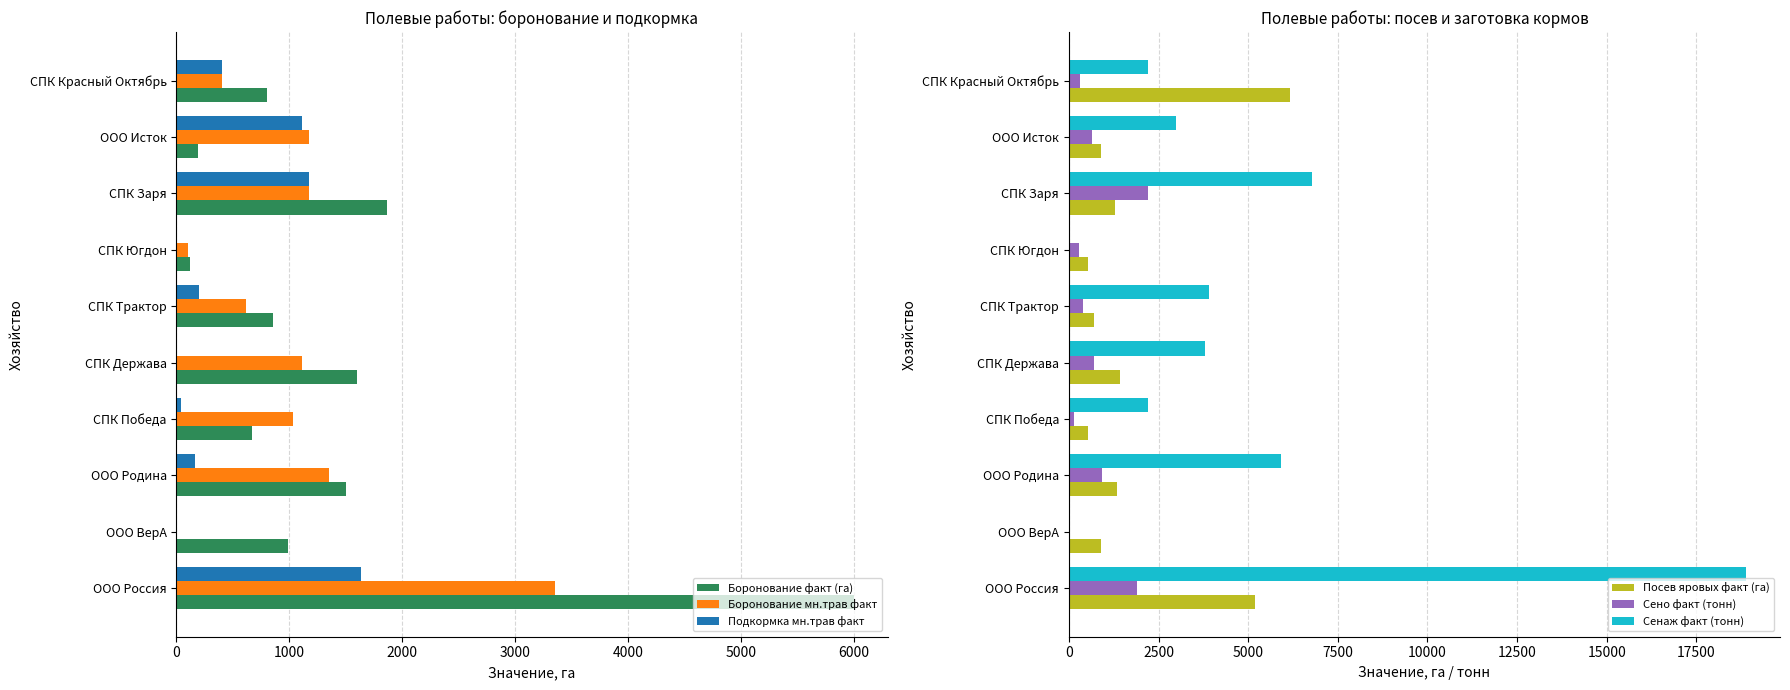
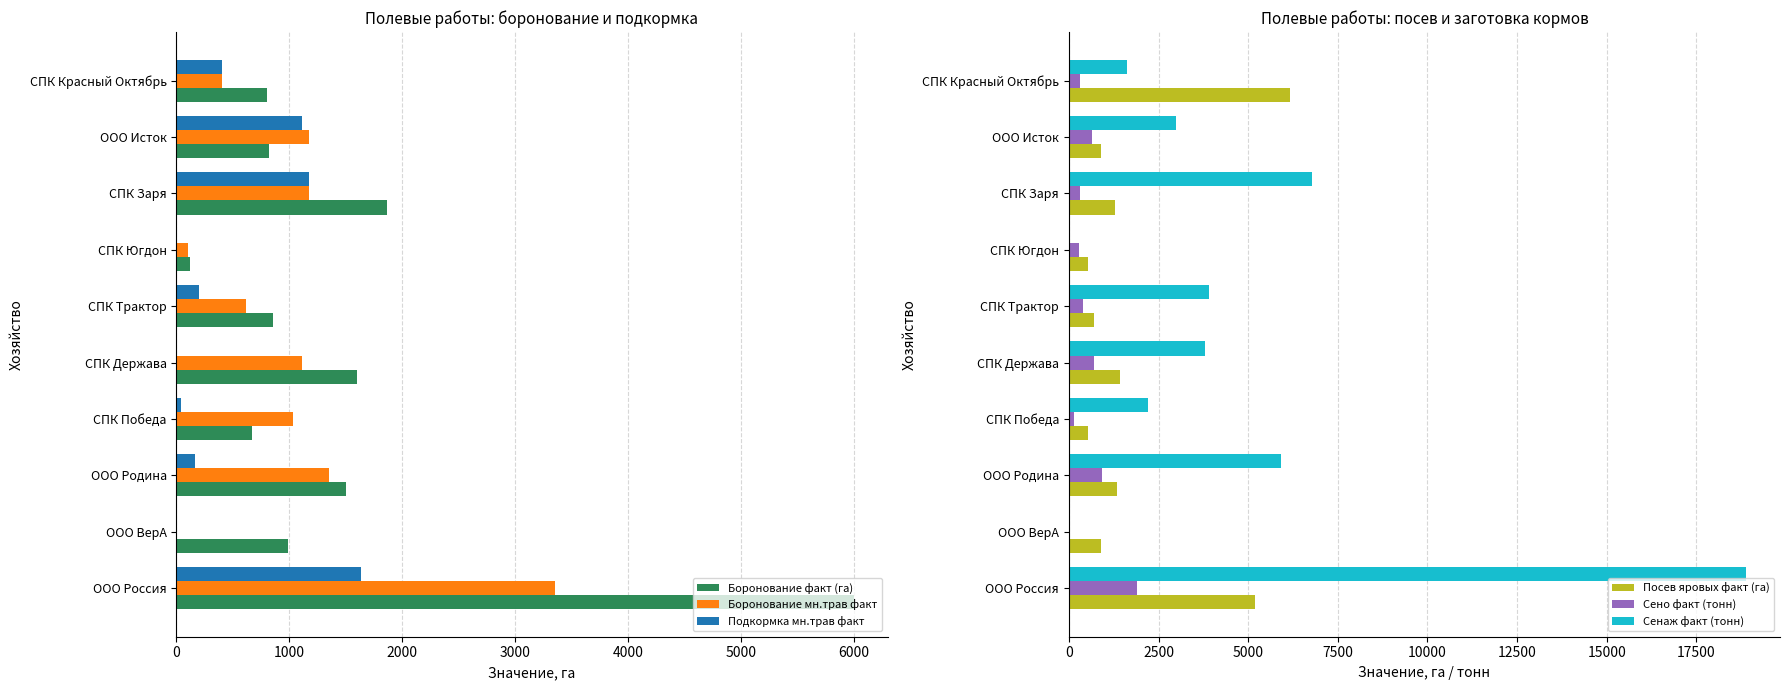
  {
    "Полевые работы: боронование и подкормка": {
      "Боронование факт (га)": {
        "СПК Красный Октябрь": 800,
-       "ООО Исток": 190,
+       "ООО Исток": 820,
        "СПК Заря": 1870,
        "СПК Югдон": 120,
        "СПК Трактор": 860,
        "СПК Держава": 1600,
        "СПК Победа": 670,
        "ООО Родина": 1500,
        "ООО ВерА": 990
      },
      "Боронование мн.трав факт": {
        "СПК Красный Октябрь": 400,
        "ООО Исток": 1180,
        "СПК Заря": 1170,
        "СПК Югдон": 100,
        "СПК Трактор": 620,
        "СПК Держава": 1110,
        "СПК Победа": 1030,
        "ООО Родина": 1350,
        "ООО ВерА": 0,
        "ООО Россия": 3350
      },
      "Подкормка мн.трав факт": {
        "СПК Красный Октябрь": 400,
        "ООО Исток": 1110,
        "СПК Заря": 1170,
        "СПК Югдон": 0,
        "СПК Трактор": 200,
        "СПК Держава": 0,
        "СПК Победа": 40,
        "ООО Родина": 160,
        "ООО ВерА": 0,
        "ООО Россия": 1640
      }
    },
    "Полевые работы: посев и заготовка кормов": {
      "Посев яровых факт (га)": {
        "СПК Красный Октябрь": 6200,
        "ООО Исток": 900,
        "СПК Заря": 1300,
        "СПК Югдон": 500,
        "СПК Трактор": 700,
        "СПК Держава": 1400,
        "СПК Победа": 500,
        "ООО Родина": 1300,
        "ООО ВерА": 900,
        "ООО Россия": 5200
      },
      "Сено факт (тонн)": {
        "СПК Красный Октябрь": 300,
        "ООО Исток": 700,
-       "СПК Заря": 2200,
+       "СПК Заря": 300,
        "СПК Югдон": 300,
        "СПК Трактор": 400,
        "СПК Держава": 700,
        "СПК Победа": 100,
        "ООО Родина": 900,
        "ООО ВерА": 0,
        "ООО Россия": 1900
      },
      "Сенаж факт (тонн)": {
-       "СПК Красный Октябрь": 2200,
+       "СПК Красный Октябрь": 1600,
        "ООО Исток": 3000,
        "СПК Заря": 6800,
        "СПК Югдон": 0,
        "СПК Трактор": 3900,
        "СПК Держава": 3800,
        "СПК Победа": 2200,
        "ООО Родина": 5900,
        "ООО ВерА": 0,
        "ООО Россия": 18900
      }
    }
  }
